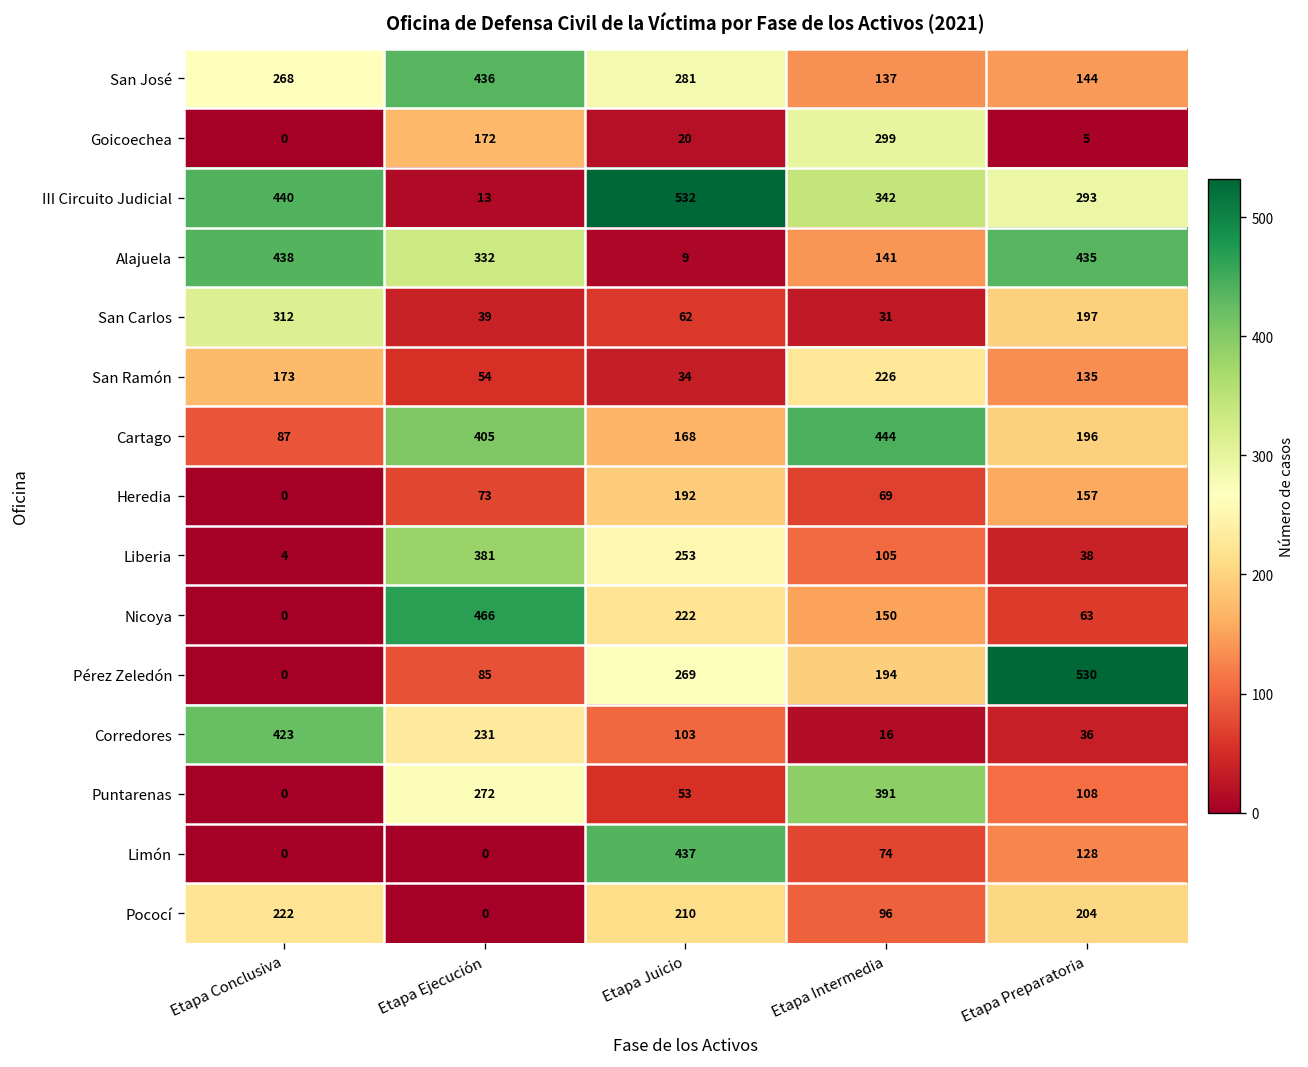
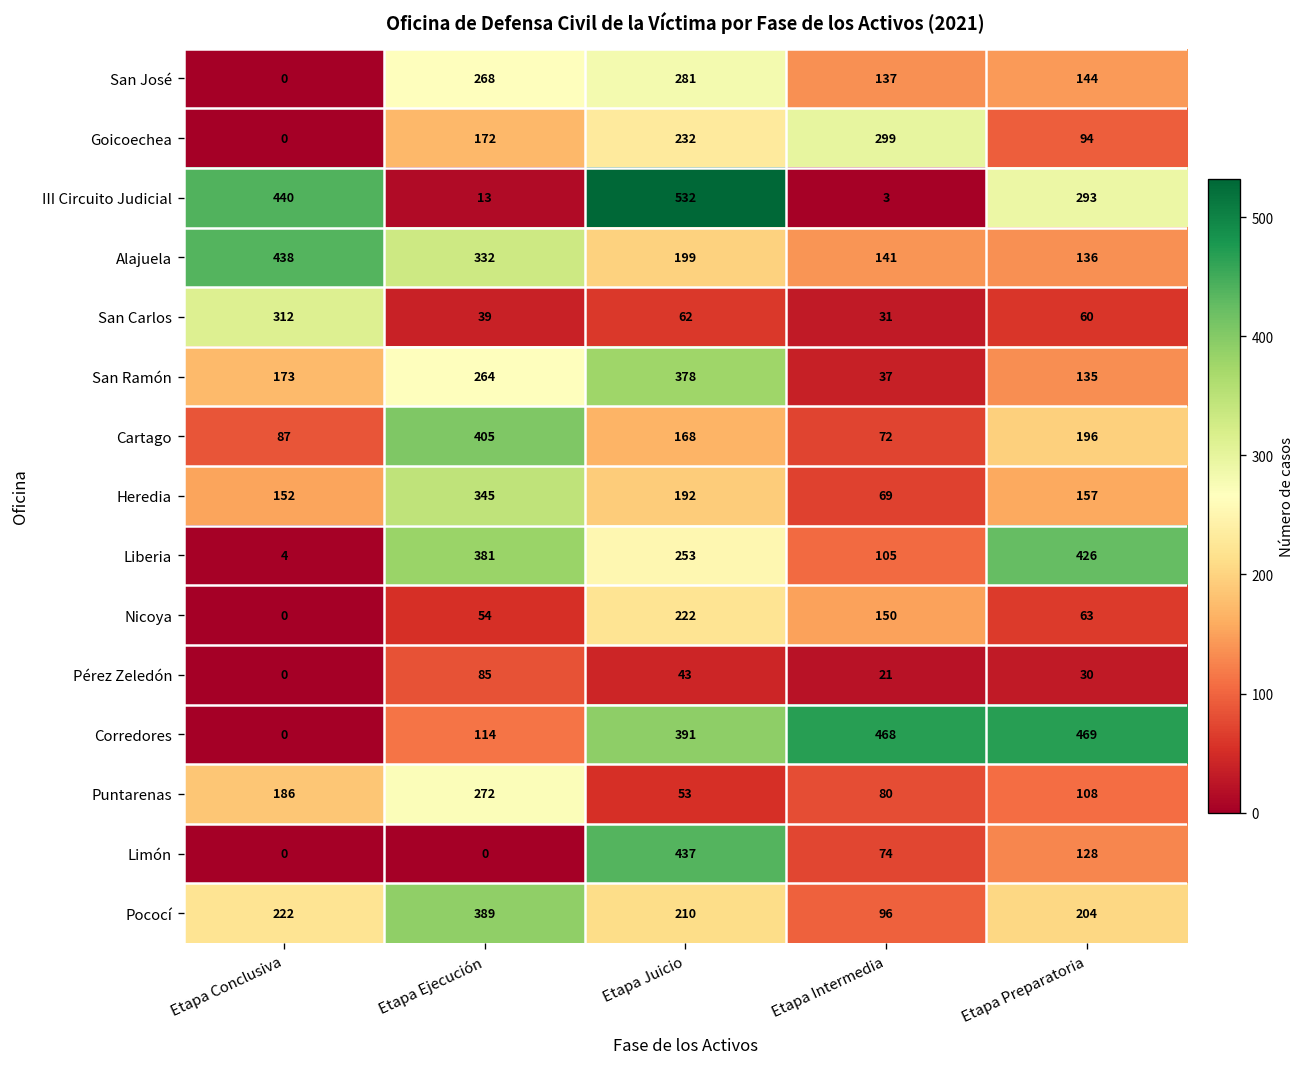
  {
    "San José": {
-     "Etapa Conclusiva": 268,
-     "Etapa Ejecución": 436,
+     "Etapa Conclusiva": 0,
+     "Etapa Ejecución": 268,
      "Etapa Juicio": 281,
      "Etapa Intermedia": 137,
      "Etapa Preparatoria": 144
    },
    "Goicoechea": {
      "Etapa Conclusiva": 0,
      "Etapa Ejecución": 172,
-     "Etapa Juicio": 20,
+     "Etapa Juicio": 232,
      "Etapa Intermedia": 299,
-     "Etapa Preparatoria": 5
+     "Etapa Preparatoria": 94
    },
    "III Circuito Judicial": {
      "Etapa Conclusiva": 440,
      "Etapa Ejecución": 13,
      "Etapa Juicio": 532,
-     "Etapa Intermedia": 342,
+     "Etapa Intermedia": 3,
      "Etapa Preparatoria": 293
    },
    "Alajuela": {
      "Etapa Conclusiva": 438,
      "Etapa Ejecución": 332,
-     "Etapa Juicio": 9,
+     "Etapa Juicio": 199,
      "Etapa Intermedia": 141,
-     "Etapa Preparatoria": 435
+     "Etapa Preparatoria": 136
    },
    "San Carlos": {
      "Etapa Conclusiva": 312,
      "Etapa Ejecución": 39,
      "Etapa Juicio": 62,
      "Etapa Intermedia": 31,
-     "Etapa Preparatoria": 197
+     "Etapa Preparatoria": 60
    },
    "San Ramón": {
      "Etapa Conclusiva": 173,
-     "Etapa Ejecución": 54,
-     "Etapa Juicio": 34,
-     "Etapa Intermedia": 226,
+     "Etapa Ejecución": 264,
+     "Etapa Juicio": 378,
+     "Etapa Intermedia": 37,
      "Etapa Preparatoria": 135
    },
    "Cartago": {
      "Etapa Conclusiva": 87,
      "Etapa Ejecución": 405,
      "Etapa Juicio": 168,
-     "Etapa Intermedia": 444,
+     "Etapa Intermedia": 72,
      "Etapa Preparatoria": 196
    },
    "Heredia": {
-     "Etapa Conclusiva": 0,
-     "Etapa Ejecución": 73,
+     "Etapa Conclusiva": 152,
+     "Etapa Ejecución": 345,
      "Etapa Juicio": 192,
      "Etapa Intermedia": 69,
      "Etapa Preparatoria": 157
    },
    "Liberia": {
      "Etapa Conclusiva": 4,
      "Etapa Ejecución": 381,
      "Etapa Juicio": 253,
      "Etapa Intermedia": 105,
-     "Etapa Preparatoria": 38
+     "Etapa Preparatoria": 426
    },
    "Nicoya": {
      "Etapa Conclusiva": 0,
-     "Etapa Ejecución": 466,
+     "Etapa Ejecución": 54,
      "Etapa Juicio": 222,
      "Etapa Intermedia": 150,
      "Etapa Preparatoria": 63
    },
    "Pérez Zeledón": {
      "Etapa Conclusiva": 0,
      "Etapa Ejecución": 85,
-     "Etapa Juicio": 269,
-     "Etapa Intermedia": 194,
-     "Etapa Preparatoria": 530
+     "Etapa Juicio": 43,
+     "Etapa Intermedia": 21,
+     "Etapa Preparatoria": 30
    },
    "Corredores": {
-     "Etapa Conclusiva": 423,
-     "Etapa Ejecución": 231,
-     "Etapa Juicio": 103,
-     "Etapa Intermedia": 16,
-     "Etapa Preparatoria": 36
+     "Etapa Conclusiva": 0,
+     "Etapa Ejecución": 114,
+     "Etapa Juicio": 391,
+     "Etapa Intermedia": 468,
+     "Etapa Preparatoria": 469
    },
    "Puntarenas": {
-     "Etapa Conclusiva": 0,
+     "Etapa Conclusiva": 186,
      "Etapa Ejecución": 272,
      "Etapa Juicio": 53,
-     "Etapa Intermedia": 391,
+     "Etapa Intermedia": 80,
      "Etapa Preparatoria": 108
    },
    "Limón": {
      "Etapa Conclusiva": 0,
      "Etapa Ejecución": 0,
      "Etapa Juicio": 437,
      "Etapa Intermedia": 74,
      "Etapa Preparatoria": 128
    },
    "Pococí": {
      "Etapa Conclusiva": 222,
-     "Etapa Ejecución": 0,
+     "Etapa Ejecución": 389,
      "Etapa Juicio": 210,
      "Etapa Intermedia": 96,
      "Etapa Preparatoria": 204
    }
  }
